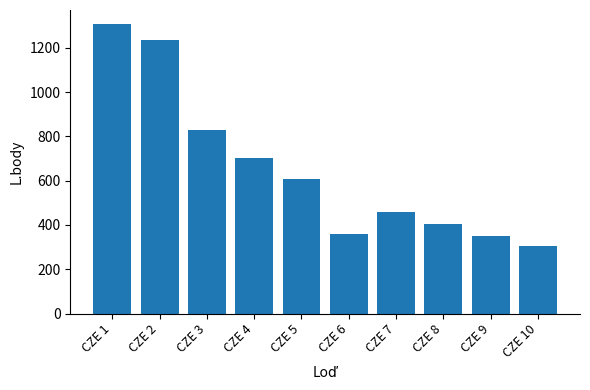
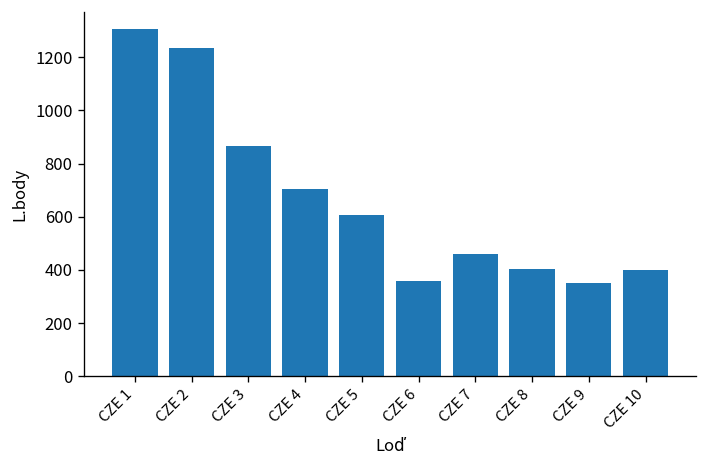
  {
    "CZE 1": 1310,
    "CZE 2": 1240,
-   "CZE 3": 830,
+   "CZE 3": 870,
    "CZE 4": 700,
    "CZE 5": 610,
    "CZE 6": 360,
    "CZE 7": 460,
    "CZE 8": 400,
    "CZE 9": 350,
-   "CZE 10": 310
+   "CZE 10": 400
  }
